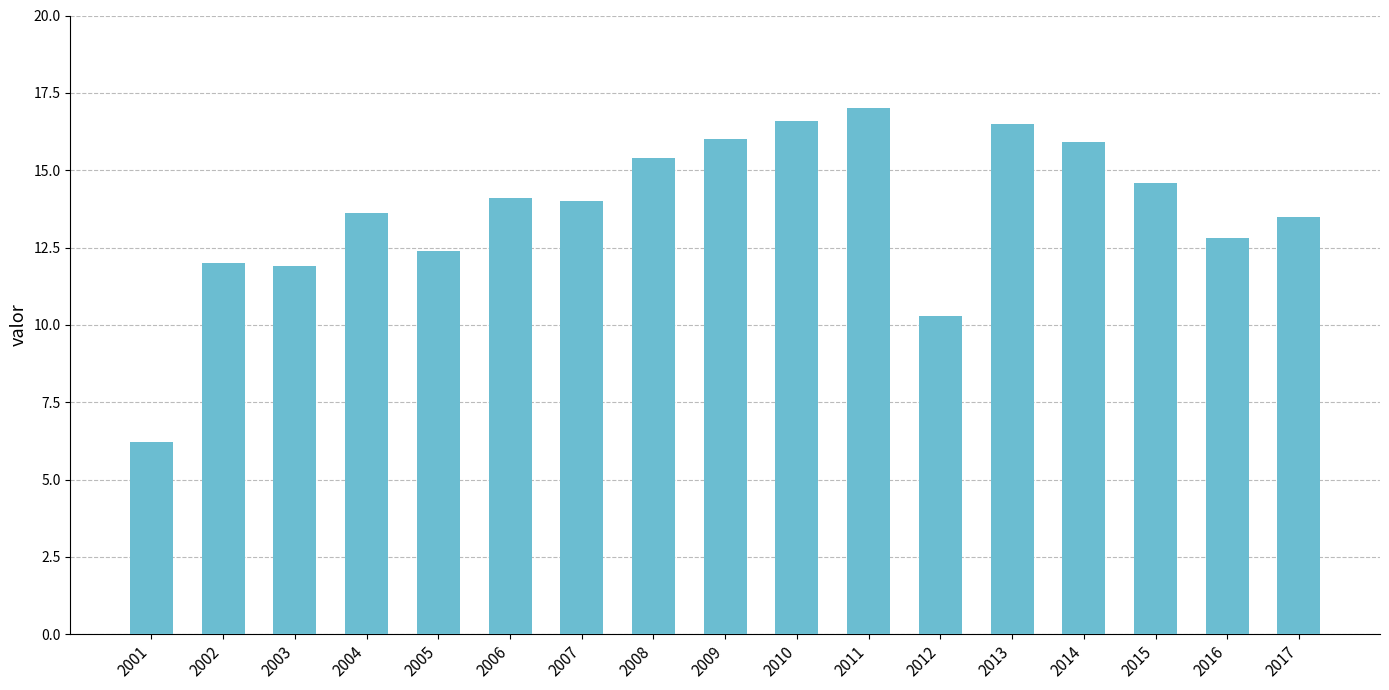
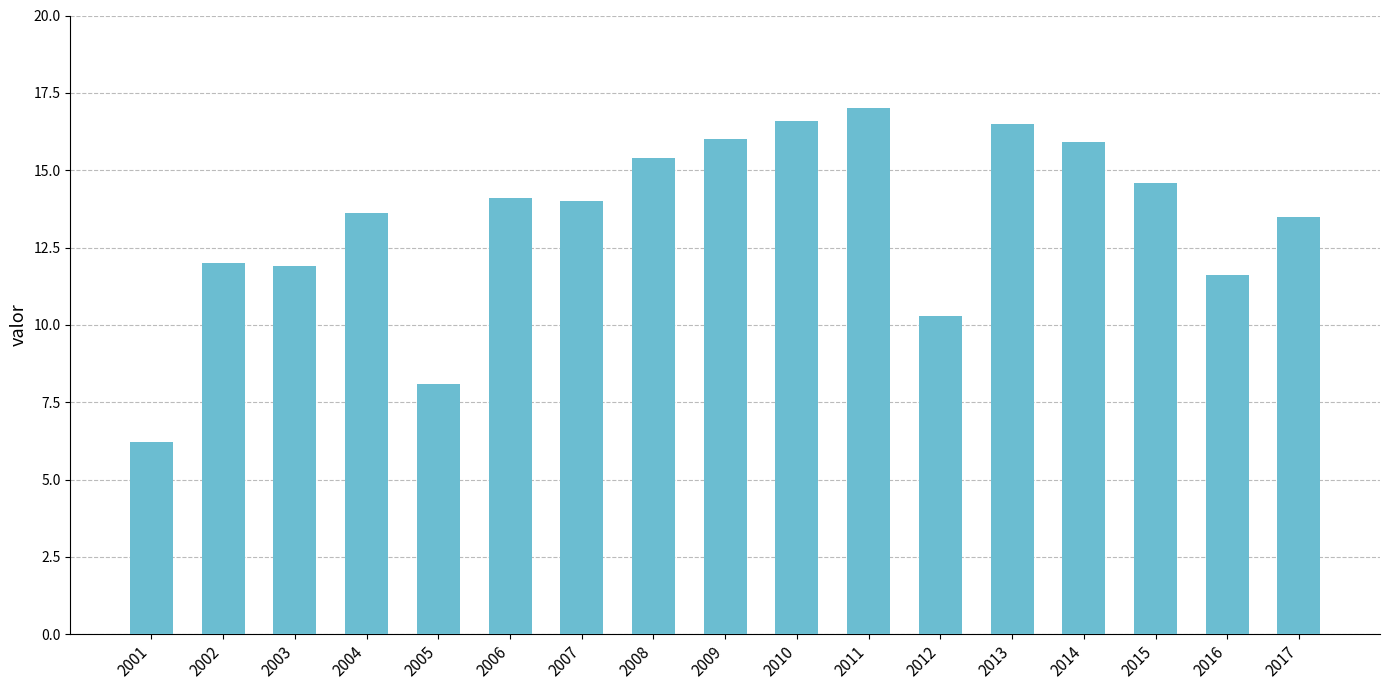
  {
    "2001": 6.2,
    "2002": 12.0,
    "2003": 11.9,
    "2004": 13.6,
-   "2005": 12.4,
+   "2005": 8.1,
    "2006": 14.1,
    "2007": 14.0,
    "2008": 15.4,
    "2009": 16.0,
    "2010": 16.6,
    "2011": 17.0,
    "2012": 10.3,
    "2013": 16.5,
    "2014": 15.9,
    "2015": 14.6,
-   "2016": 12.8,
+   "2016": 11.6,
    "2017": 13.5
  }
